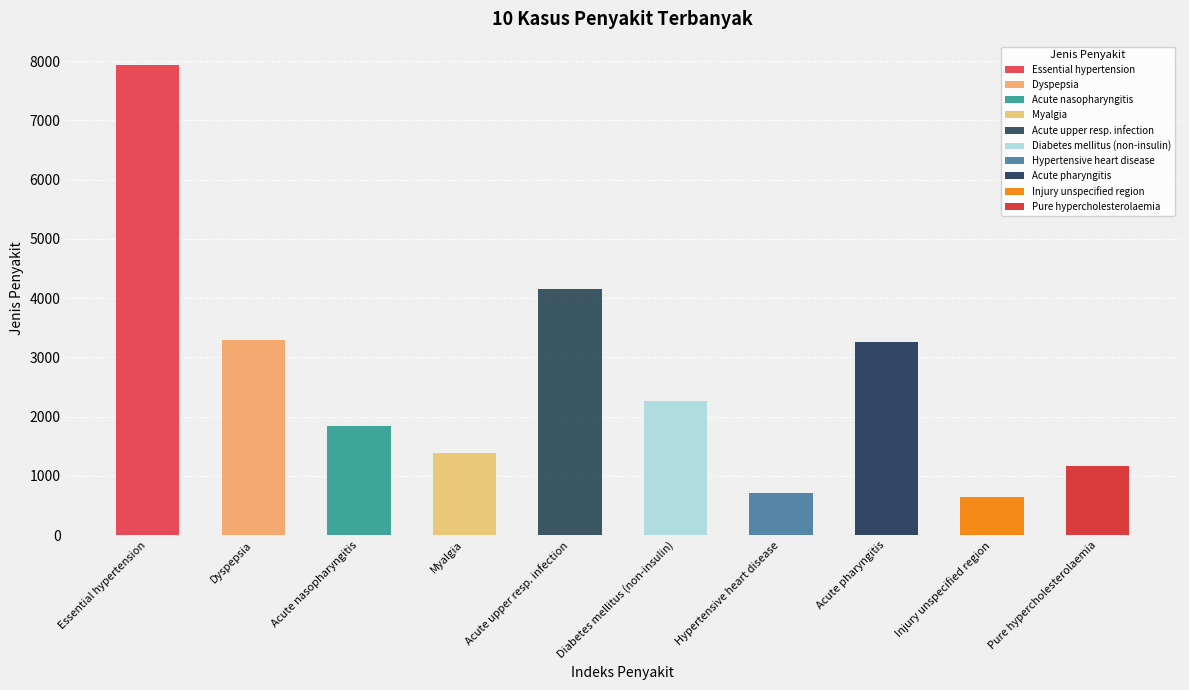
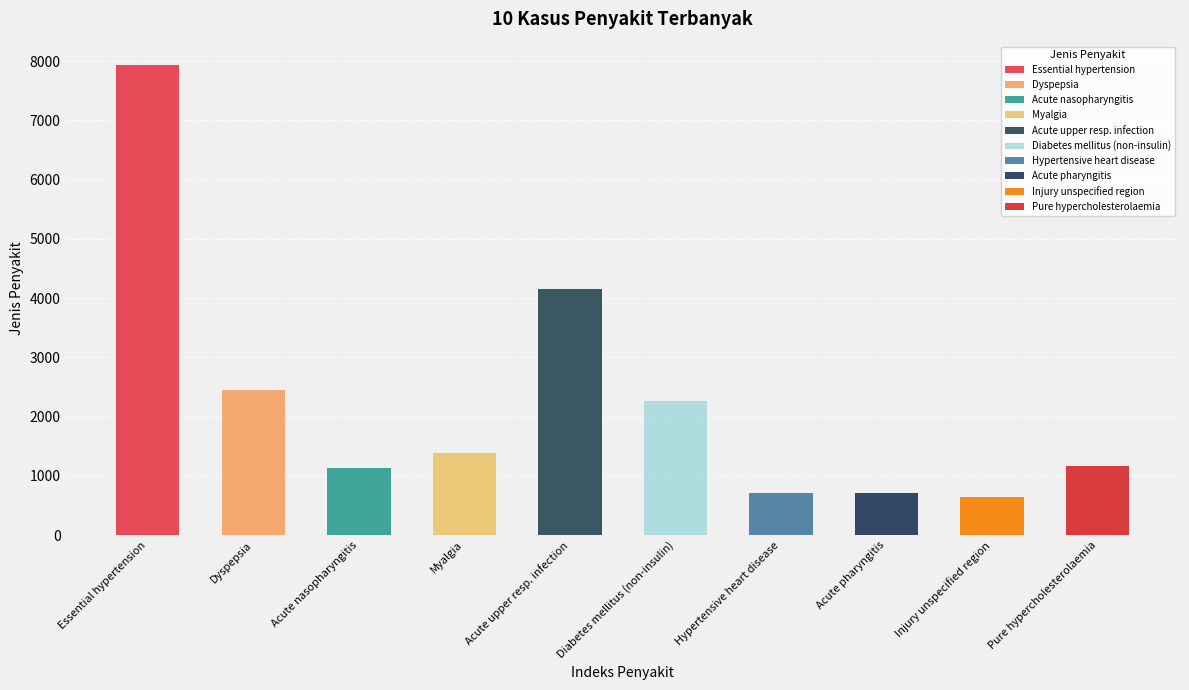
  {
    "Essential hypertension": 7900,
-   "Dyspepsia": 3300,
-   "Acute nasopharyngitis": 1800,
+   "Dyspepsia": 2400,
+   "Acute nasopharyngitis": 1100,
    "Myalgia": 1400,
    "Acute upper resp. infection": 4200,
    "Diabetes mellitus (non-insulin)": 2300,
    "Hypertensive heart disease": 700,
-   "Acute pharyngitis": 3300,
+   "Acute pharyngitis": 700,
    "Injury unspecified region": 600,
    "Pure hypercholesterolaemia": 1200
  }
